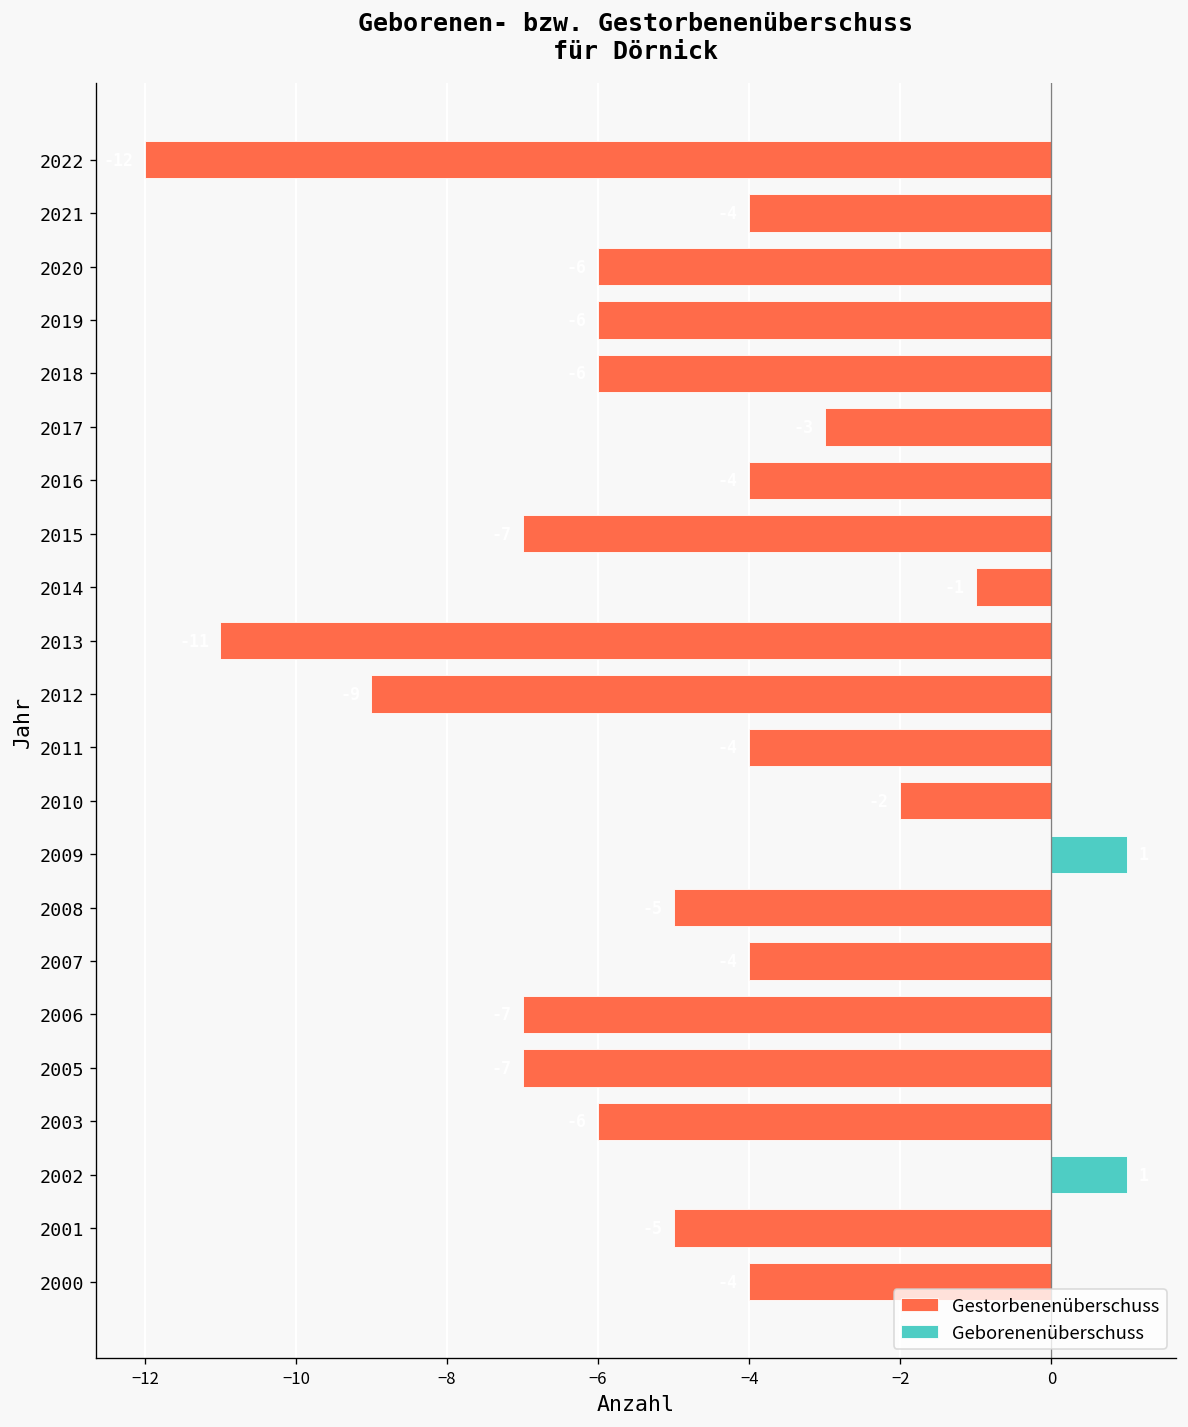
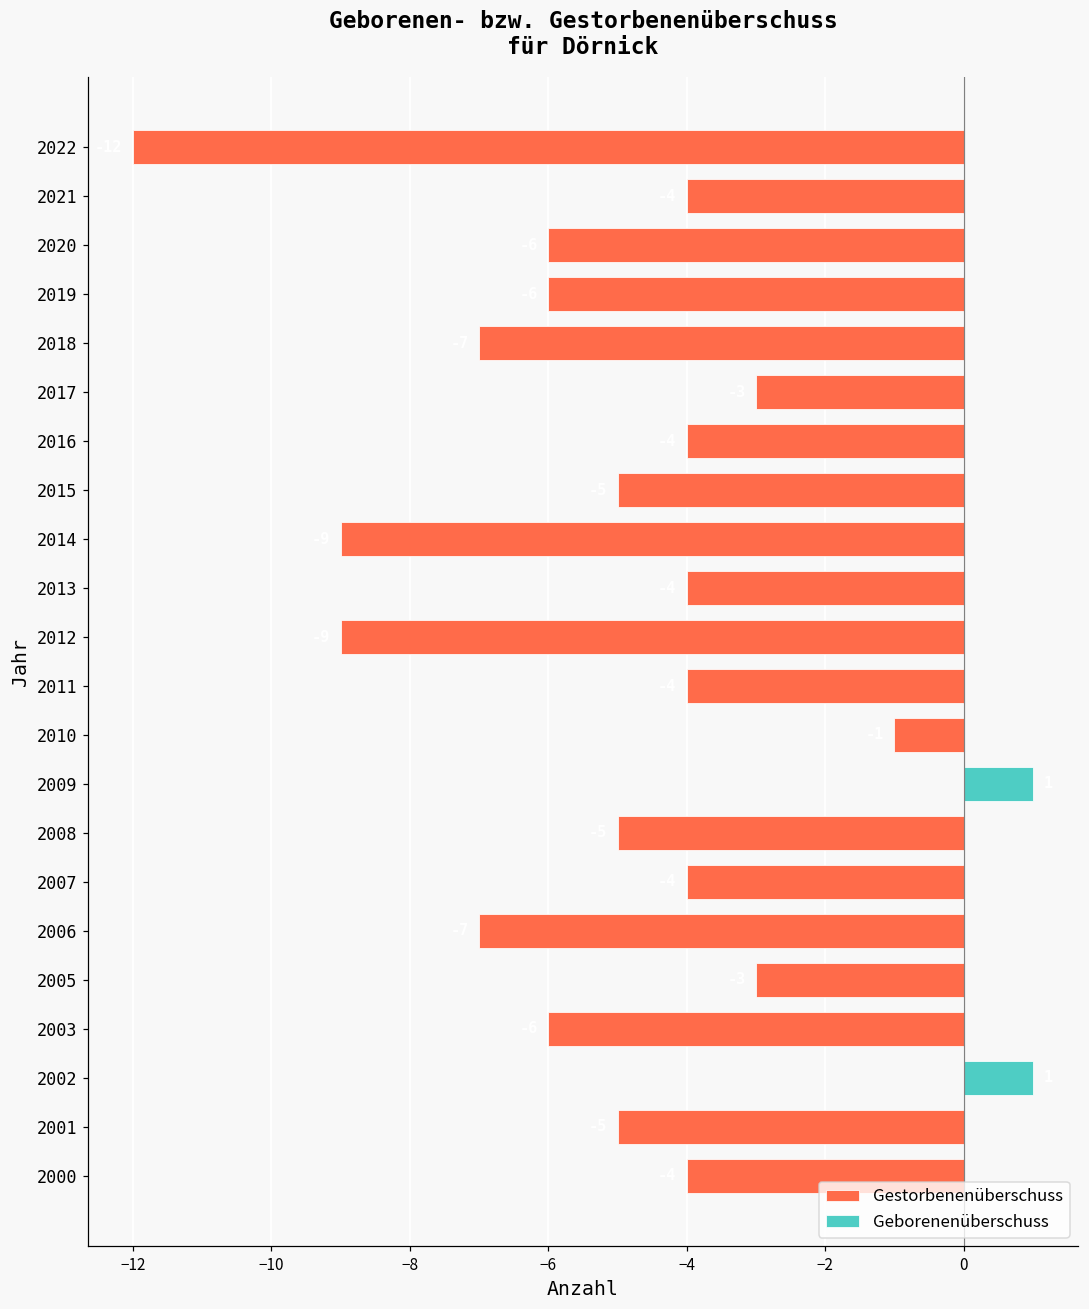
  {
    "Gestorbenenüberschuss": {
      "2022": -12,
      "2021": -4,
      "2020": -6,
      "2019": -6,
-     "2018": -6,
+     "2018": -7,
      "2017": -3,
      "2016": -4,
-     "2015": -7,
-     "2014": -1,
-     "2013": -11,
+     "2015": -5,
+     "2014": -9,
+     "2013": -4,
      "2012": -9,
      "2011": -4,
-     "2010": -2,
+     "2010": -1,
      "2009": 0,
      "2008": -5,
      "2007": -4,
      "2006": -7,
-     "2005": -7,
+     "2005": -3,
      "2003": -6,
      "2002": 0,
      "2001": -5,
      "2000": -4
    },
    "Geborenenüberschuss": {
      "2022": 0,
      "2021": 0,
      "2020": 0,
      "2019": 0,
      "2018": 0,
      "2017": 0,
      "2016": 0,
      "2015": 0,
      "2014": 0,
      "2013": 0,
      "2012": 0,
      "2011": 0,
      "2010": 0,
      "2009": 1,
      "2008": 0,
      "2007": 0,
      "2006": 0,
      "2005": 0,
      "2003": 0,
      "2002": 1,
      "2001": 0,
      "2000": 0
    }
  }
